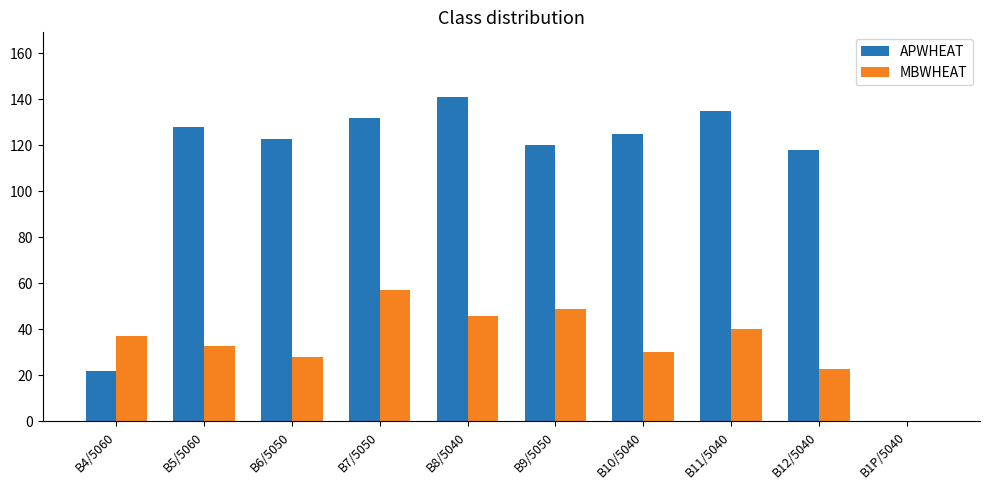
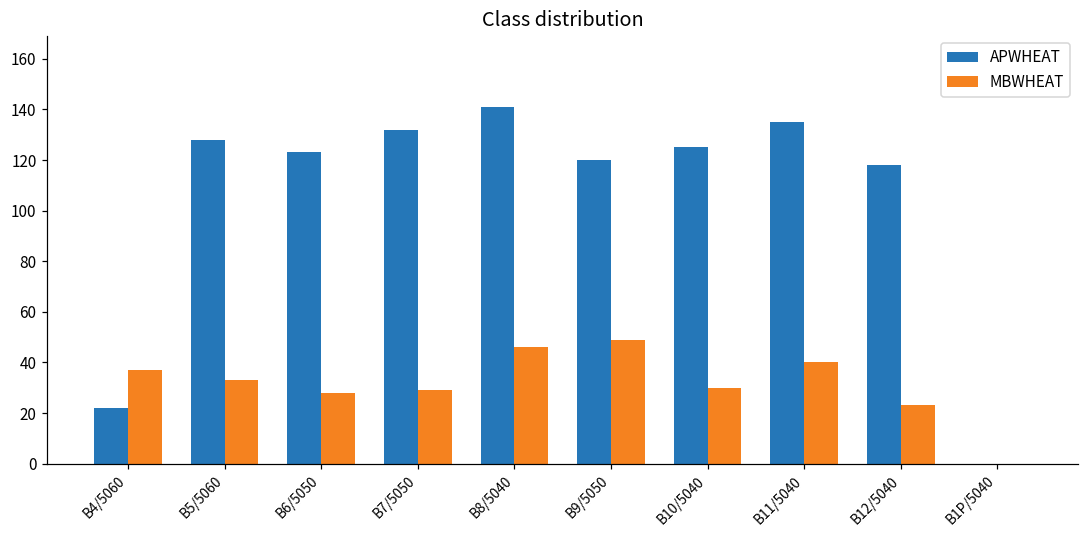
  {
    "APWHEAT": {
      "B4/5060": 22,
      "B5/5060": 128,
      "B6/5050": 123,
      "B7/5050": 132,
      "B8/5040": 141,
      "B9/5050": 120,
      "B10/5040": 125,
      "B11/5040": 135,
      "B12/5040": 118,
      "B1P/5040": 0
    },
    "MBWHEAT": {
      "B4/5060": 37,
      "B5/5060": 33,
      "B6/5050": 28,
-     "B7/5050": 57,
+     "B7/5050": 29,
      "B8/5040": 46,
      "B9/5050": 49,
      "B10/5040": 30,
      "B11/5040": 40,
      "B12/5040": 23,
      "B1P/5040": 0
    }
  }
